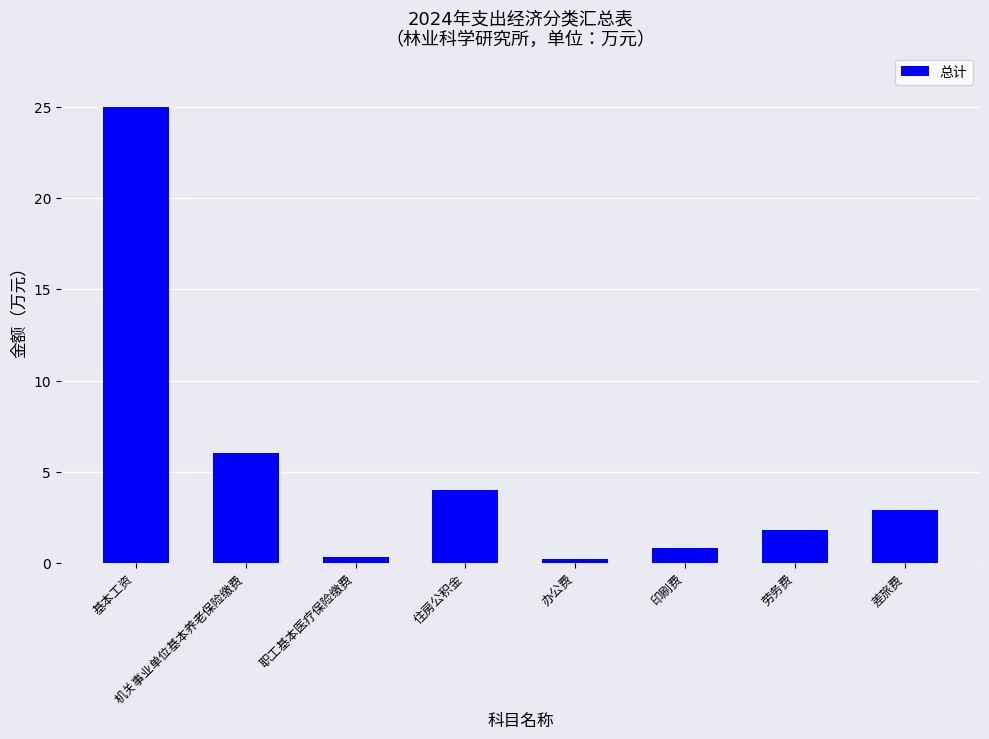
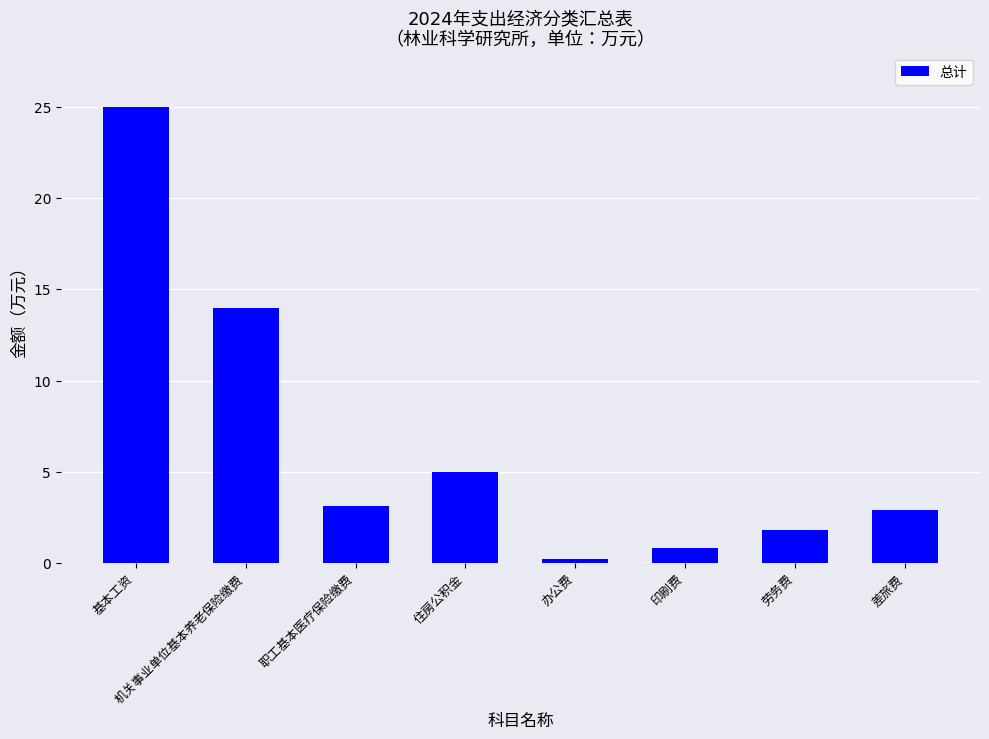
  {
    "基本工资": 25.0,
-   "机关事业单位基本养老保险缴费": 6,
-   "职工基本医疗保险缴费": 0.3,
-   "住房公积金": 4,
+   "机关事业单位基本养老保险缴费": 14,
+   "职工基本医疗保险缴费": 3.1,
+   "住房公积金": 5,
    "办公费": 0.2,
    "印刷费": 0.8,
    "劳务费": 1.8,
    "差旅费": 2.9
  }
